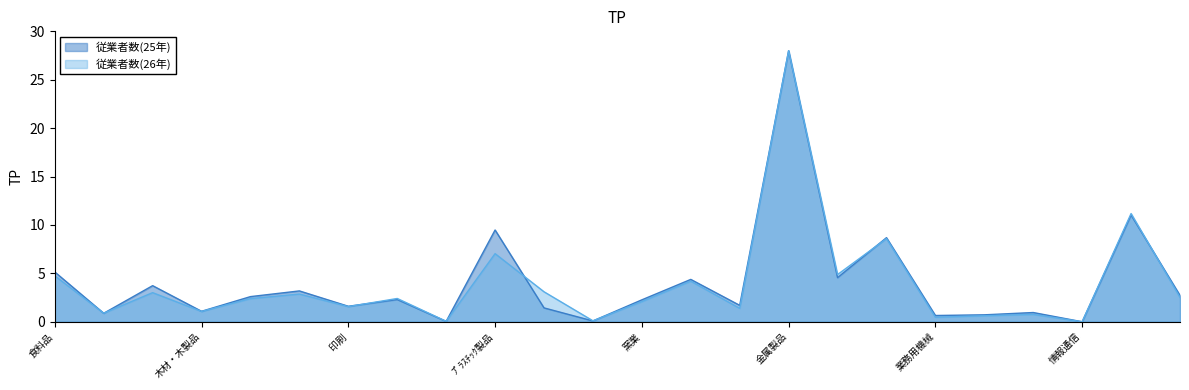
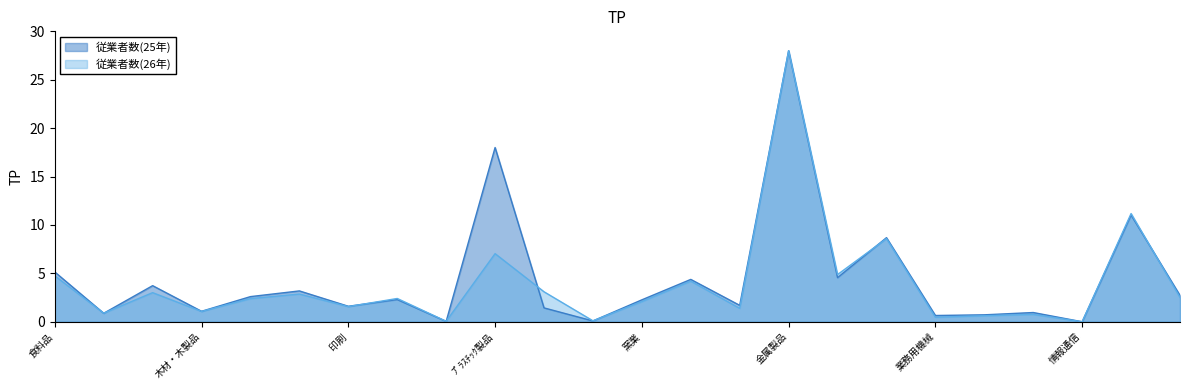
  {
    "従業者数(25年)": {
      "食料品": 5,
-     "ﾌﾟﾗｽﾁｯｸ製品": 9
+     "ﾌﾟﾗｽﾁｯｸ製品": 18
    },
    "従業者数(26年)": {
      "食料品": 5,
      "ﾌﾟﾗｽﾁｯｸ製品": 7
    }
  }
